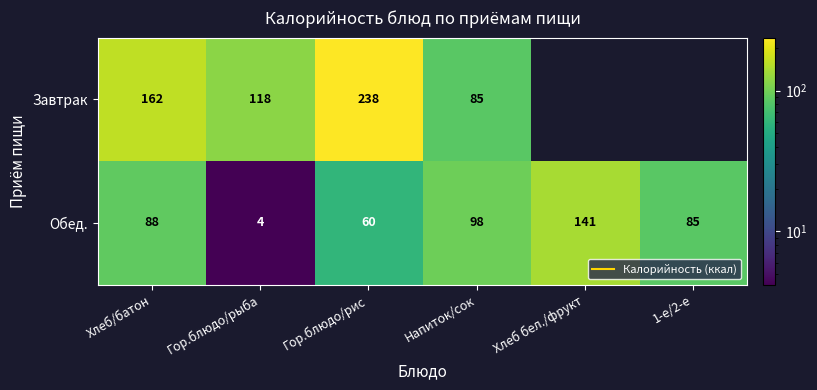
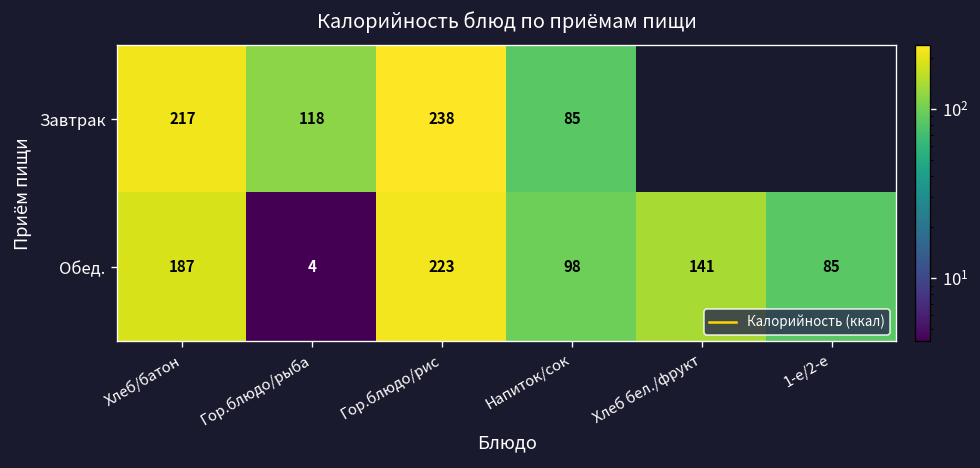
  {
    "Завтрак": {
-     "Хлеб/батон": 162,
+     "Хлеб/батон": 217,
      "Гор.блюдо/рыба": 118,
      "Гор.блюдо/рис": 238,
      "Напиток/сок": 85
    },
    "Обед.": {
-     "Хлеб/батон": 88,
+     "Хлеб/батон": 187,
      "Гор.блюдо/рыба": 4,
-     "Гор.блюдо/рис": 60,
+     "Гор.блюдо/рис": 223,
      "Напиток/сок": 98,
      "Хлеб бел./фрукт": 141,
      "1-е/2-е": 85
    }
  }
